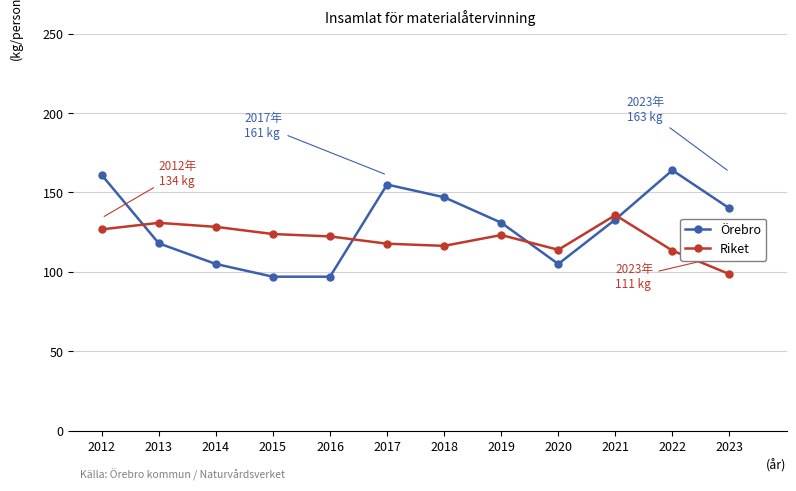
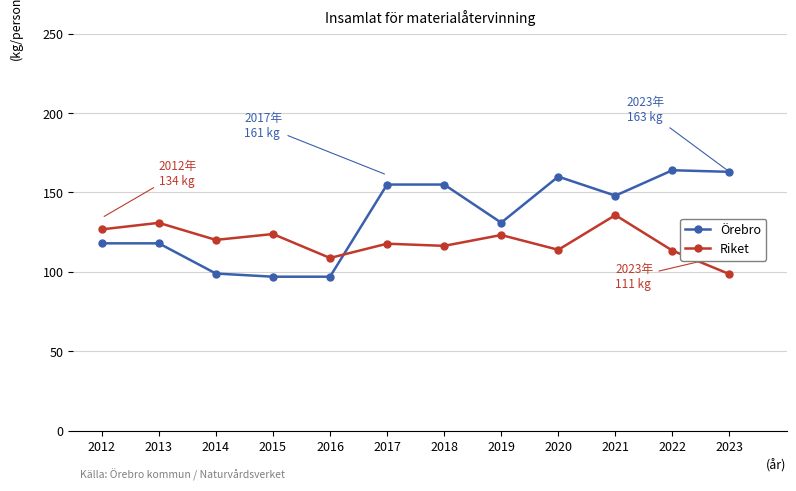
  {
    "Örebro": {
-     "2012": 161,
+     "2012": 118,
      "2013": 118,
-     "2014": 105,
+     "2014": 99,
      "2015": 97,
      "2016": 97,
-     "2018": 147,
+     "2018": 155,
      "2019": 131,
-     "2020": 105,
-     "2021": 133,
-     "2023": 140
+     "2020": 160,
+     "2021": 148,
+     "2023": 163
    },
    "Riket": {
      "2012": 127,
      "2013": 131,
-     "2014": 128,
+     "2014": 120,
      "2015": 124,
-     "2016": 122,
+     "2016": 109,
      "2017": 118,
      "2018": 116,
      "2019": 123,
      "2020": 114,
      "2021": 136,
      "2022": 113
    }
  }
